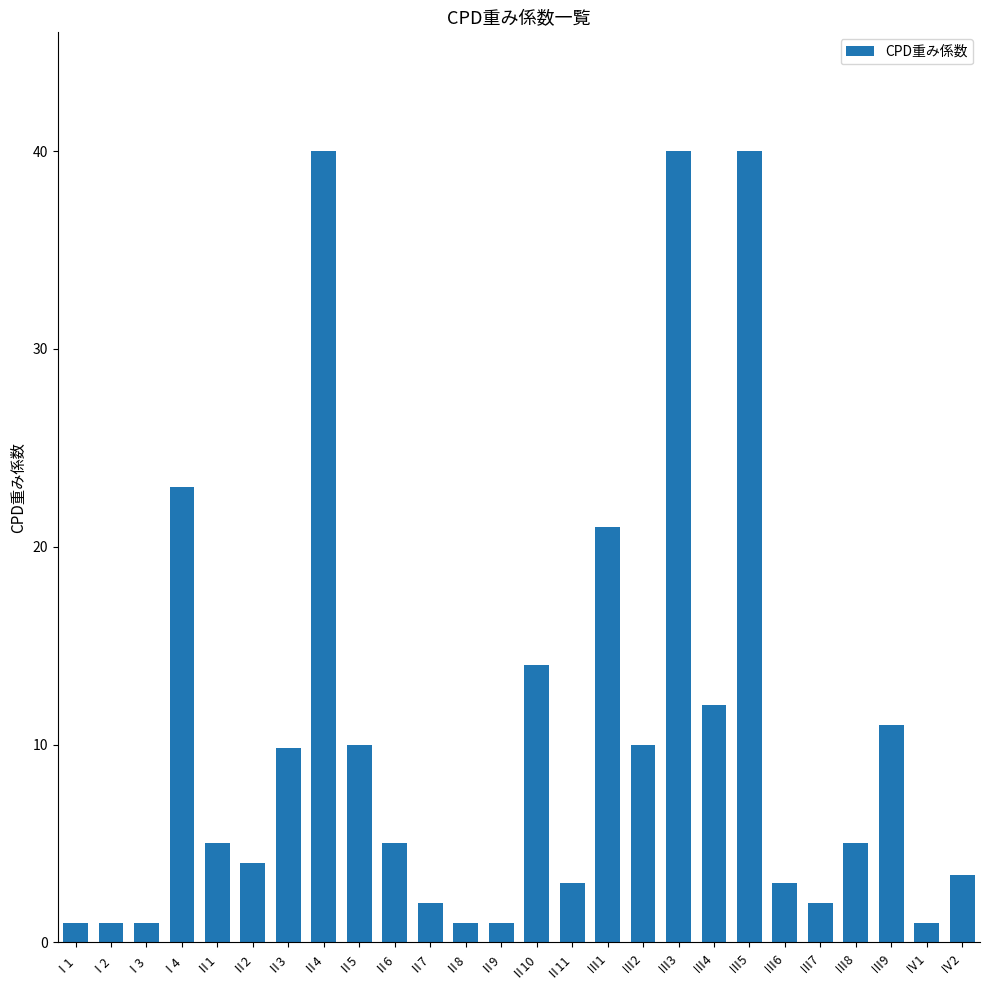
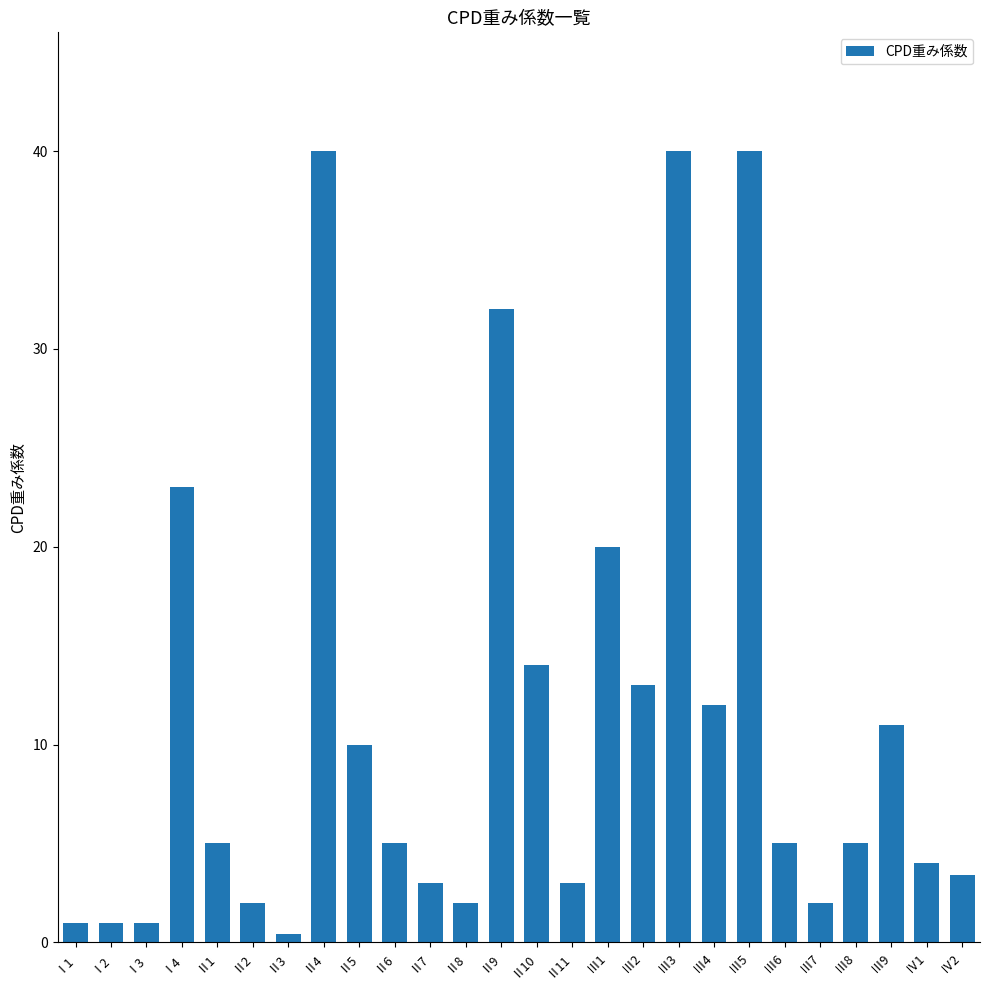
  {
    "Ⅰ1": 1.0,
    "Ⅰ2": 1.0,
    "Ⅰ3": 1.0,
    "Ⅰ4": 23.0,
    "Ⅱ1": 5.0,
-   "Ⅱ2": 4,
-   "Ⅱ3": 9.8,
+   "Ⅱ2": 2,
+   "Ⅱ3": 0.4,
    "Ⅱ4": 40.0,
    "Ⅱ5": 10.0,
    "Ⅱ6": 5.0,
-   "Ⅱ7": 2,
-   "Ⅱ8": 1,
-   "Ⅱ9": 1,
+   "Ⅱ7": 3,
+   "Ⅱ8": 2,
+   "Ⅱ9": 32,
    "Ⅱ10": 14.0,
    "Ⅱ11": 3.0,
-   "Ⅲ1": 21,
-   "Ⅲ2": 10,
+   "Ⅲ1": 20,
+   "Ⅲ2": 13,
    "Ⅲ3": 40.0,
    "Ⅲ4": 12.0,
    "Ⅲ5": 40.0,
-   "Ⅲ6": 3,
+   "Ⅲ6": 5,
    "Ⅲ7": 2.0,
    "Ⅲ8": 5.0,
    "Ⅲ9": 11.0,
-   "Ⅳ1": 1,
+   "Ⅳ1": 4,
    "Ⅳ2": 3.4
  }
